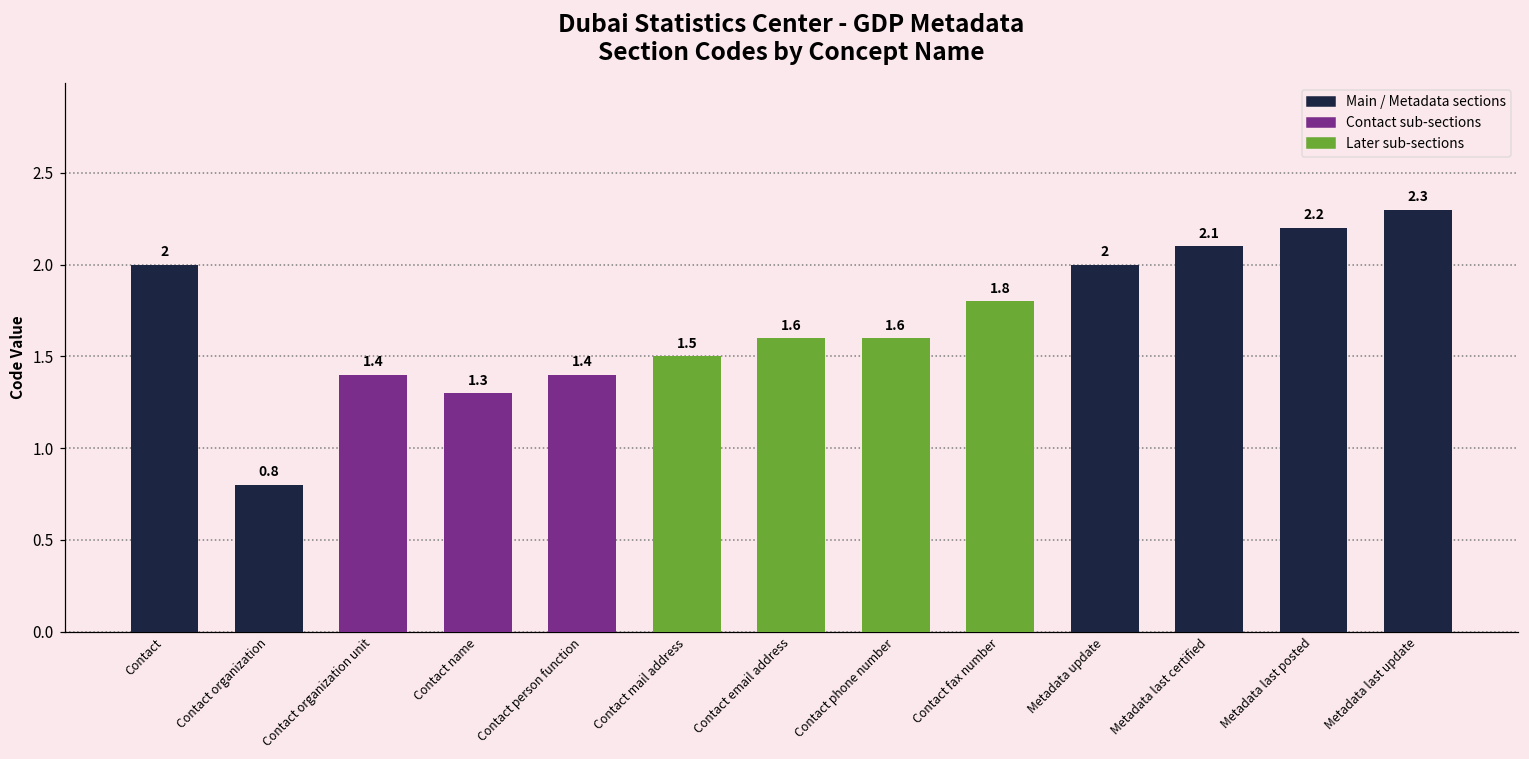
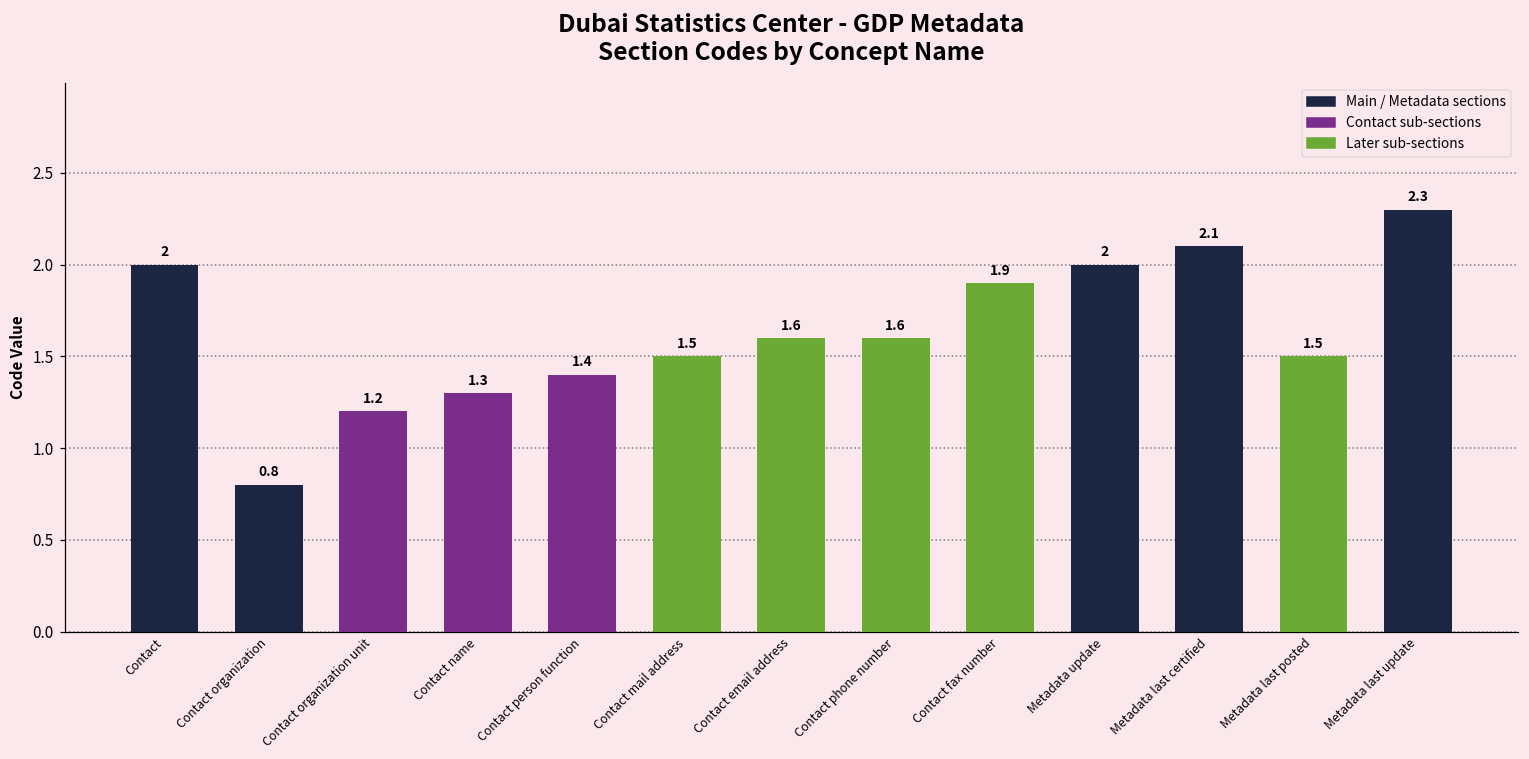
  {
    "Contact": 2,
    "Contact organization": 0.8,
-   "Contact organization unit": 1.4,
+   "Contact organization unit": 1.2,
    "Contact name": 1.3,
    "Contact person function": 1.4,
    "Contact mail address": 1.5,
    "Contact email address": 1.6,
    "Contact phone number": 1.6,
-   "Contact fax number": 1.8,
+   "Contact fax number": 1.9,
    "Metadata update": 2,
    "Metadata last certified": 2.1,
-   "Metadata last posted": 2.2,
+   "Metadata last posted": 1.5,
    "Metadata last update": 2.3
  }
